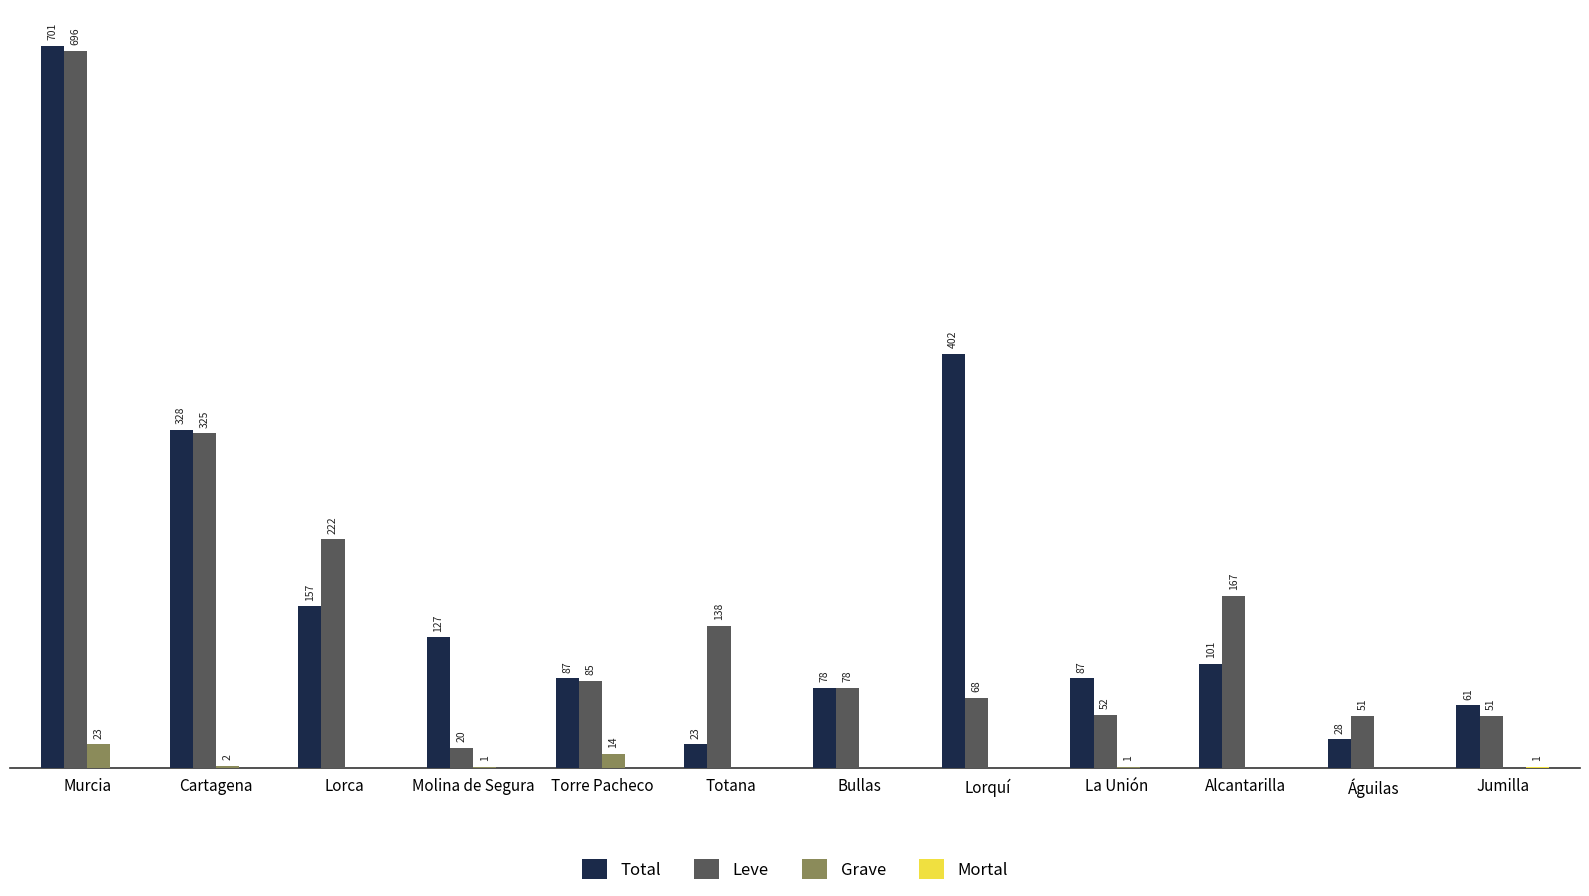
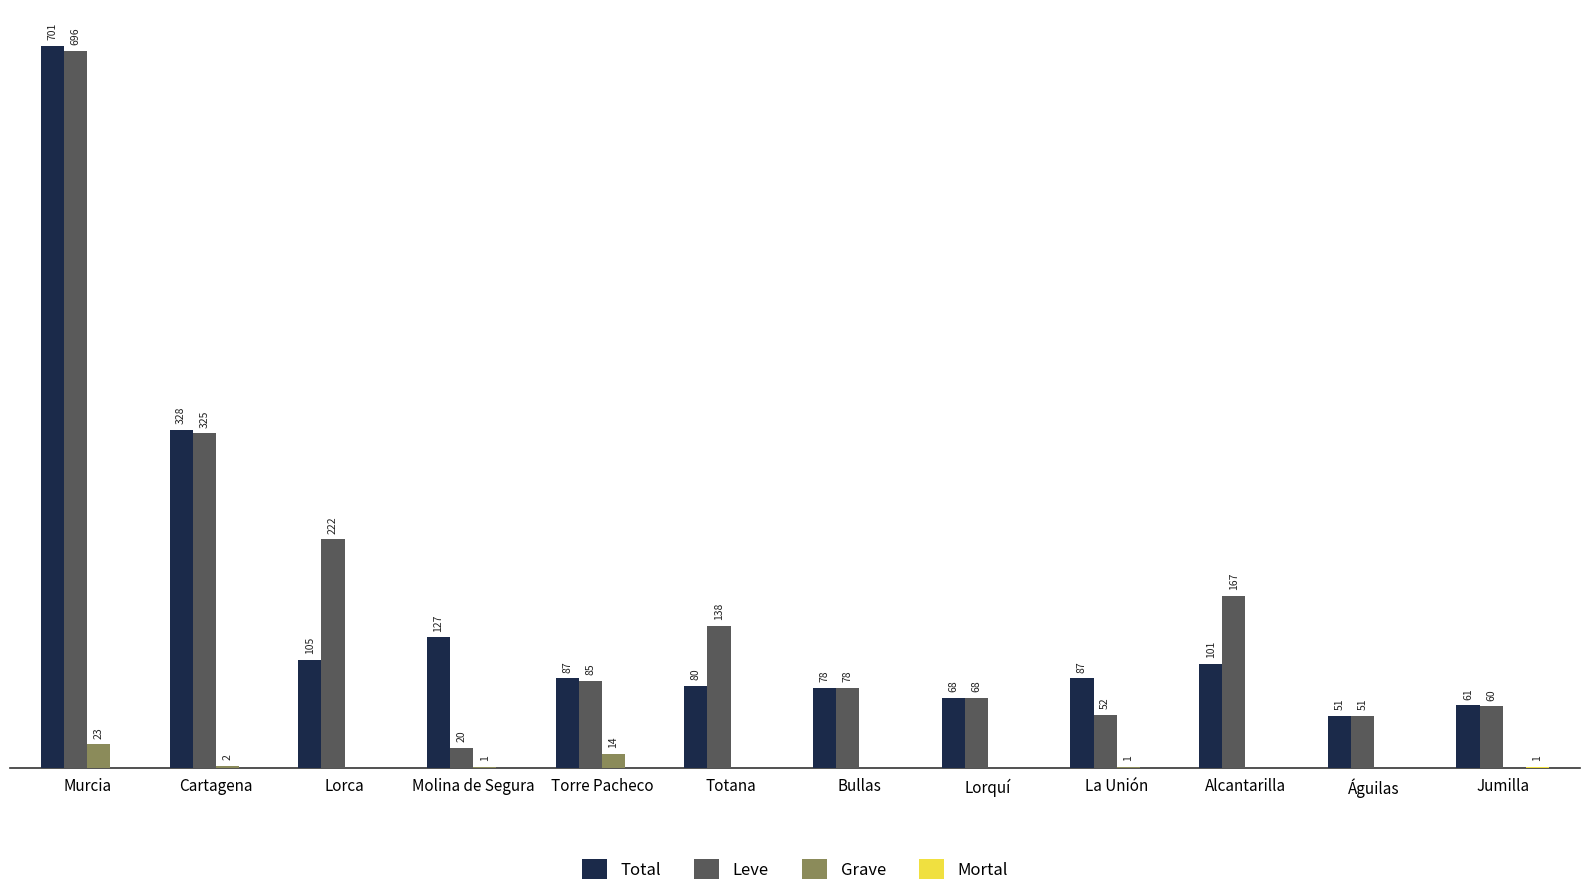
  {
    "Total": {
      "Murcia": 701,
      "Cartagena": 328,
-     "Lorca": 157,
+     "Lorca": 105,
      "Molina de Segura": 127,
      "Torre Pacheco": 87,
-     "Totana": 23,
+     "Totana": 80,
      "Bullas": 78,
-     "Lorquí": 402,
+     "Lorquí": 68,
      "La Unión": 87,
      "Alcantarilla": 101,
-     "Águilas": 28,
+     "Águilas": 51,
      "Jumilla": 61
    },
    "Leve": {
      "Murcia": 696,
      "Cartagena": 325,
      "Lorca": 222,
      "Molina de Segura": 20,
      "Torre Pacheco": 85,
      "Totana": 138,
      "Bullas": 78,
      "Lorquí": 68,
      "La Unión": 52,
      "Alcantarilla": 167,
      "Águilas": 51,
-     "Jumilla": 51
+     "Jumilla": 60
    },
    "Grave": {
      "Murcia": 23,
      "Cartagena": 2,
      "Molina de Segura": 1,
      "Torre Pacheco": 14,
      "La Unión": 1
    },
    "Mortal": {
      "Jumilla": 1
    }
  }
